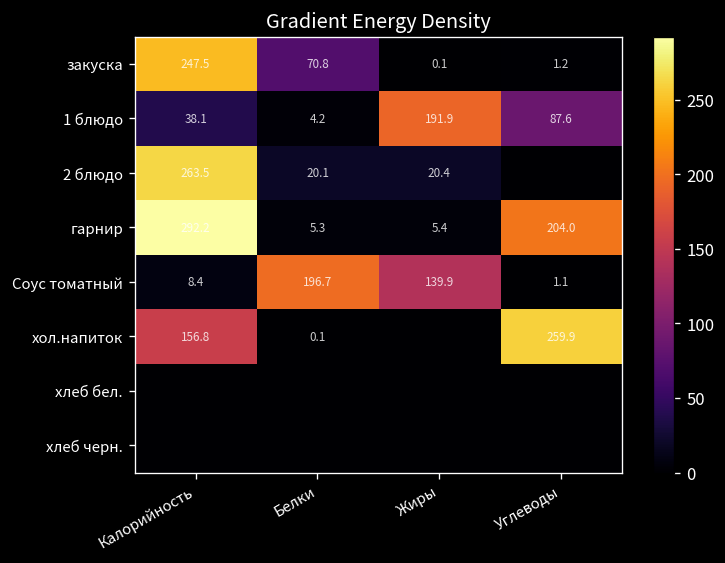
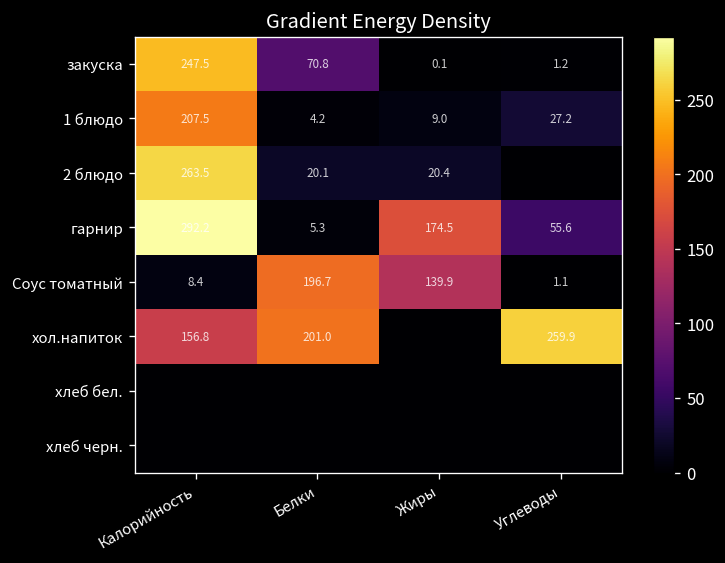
  {
    "закуска": {
      "Калорийность": 247.5,
      "Белки": 70.8,
      "Жиры": 0.1,
      "Углеводы": 1.2
    },
    "1 блюдо": {
-     "Калорийность": 38.1,
+     "Калорийность": 207.5,
      "Белки": 4.2,
-     "Жиры": 191.9,
-     "Углеводы": 87.6
+     "Жиры": 9.0,
+     "Углеводы": 27.2
    },
    "2 блюдо": {
      "Калорийность": 263.5,
      "Белки": 20.1,
      "Жиры": 20.4
    },
    "гарнир": {
      "Калорийность": 292.2,
      "Белки": 5.3,
-     "Жиры": 5.4,
-     "Углеводы": 204.0
+     "Жиры": 174.5,
+     "Углеводы": 55.6
    },
    "Соус томатный": {
      "Калорийность": 8.4,
      "Белки": 196.7,
      "Жиры": 139.9,
      "Углеводы": 1.1
    },
    "хол.напиток": {
      "Калорийность": 156.8,
-     "Белки": 0.1,
+     "Белки": 201.0,
      "Углеводы": 259.9
    }
  }
